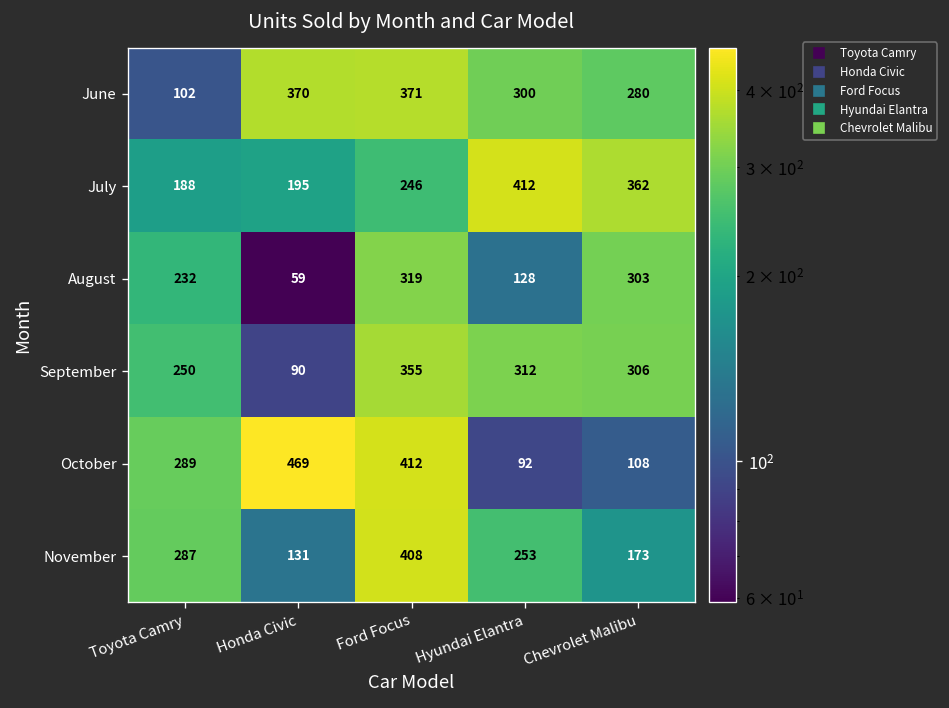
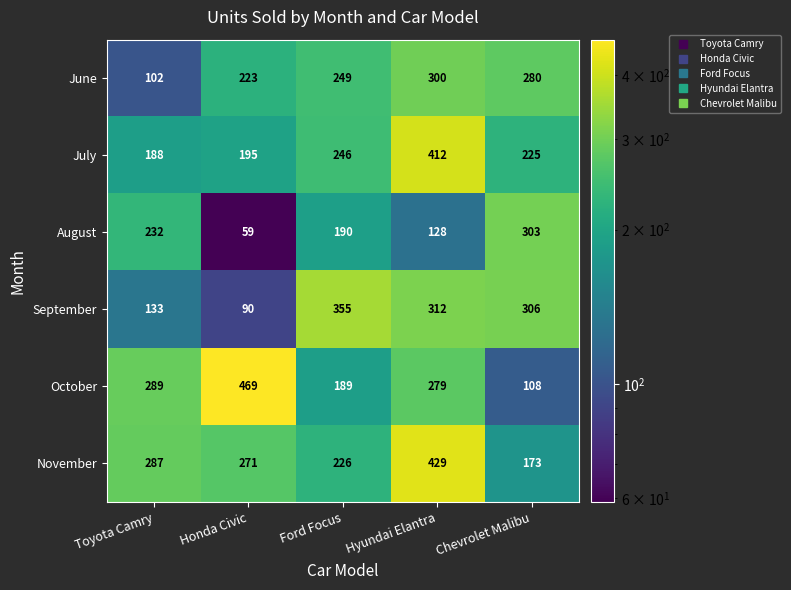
  {
    "June": {
      "Toyota Camry": 102,
-     "Honda Civic": 370,
-     "Ford Focus": 371,
+     "Honda Civic": 223,
+     "Ford Focus": 249,
      "Hyundai Elantra": 300,
      "Chevrolet Malibu": 280
    },
    "July": {
      "Toyota Camry": 188,
      "Honda Civic": 195,
      "Ford Focus": 246,
      "Hyundai Elantra": 412,
-     "Chevrolet Malibu": 362
+     "Chevrolet Malibu": 225
    },
    "August": {
      "Toyota Camry": 232,
      "Honda Civic": 59,
-     "Ford Focus": 319,
+     "Ford Focus": 190,
      "Hyundai Elantra": 128,
      "Chevrolet Malibu": 303
    },
    "September": {
-     "Toyota Camry": 250,
+     "Toyota Camry": 133,
      "Honda Civic": 90,
      "Ford Focus": 355,
      "Hyundai Elantra": 312,
      "Chevrolet Malibu": 306
    },
    "October": {
      "Toyota Camry": 289,
      "Honda Civic": 469,
-     "Ford Focus": 412,
-     "Hyundai Elantra": 92,
+     "Ford Focus": 189,
+     "Hyundai Elantra": 279,
      "Chevrolet Malibu": 108
    },
    "November": {
      "Toyota Camry": 287,
-     "Honda Civic": 131,
-     "Ford Focus": 408,
-     "Hyundai Elantra": 253,
+     "Honda Civic": 271,
+     "Ford Focus": 226,
+     "Hyundai Elantra": 429,
      "Chevrolet Malibu": 173
    }
  }
